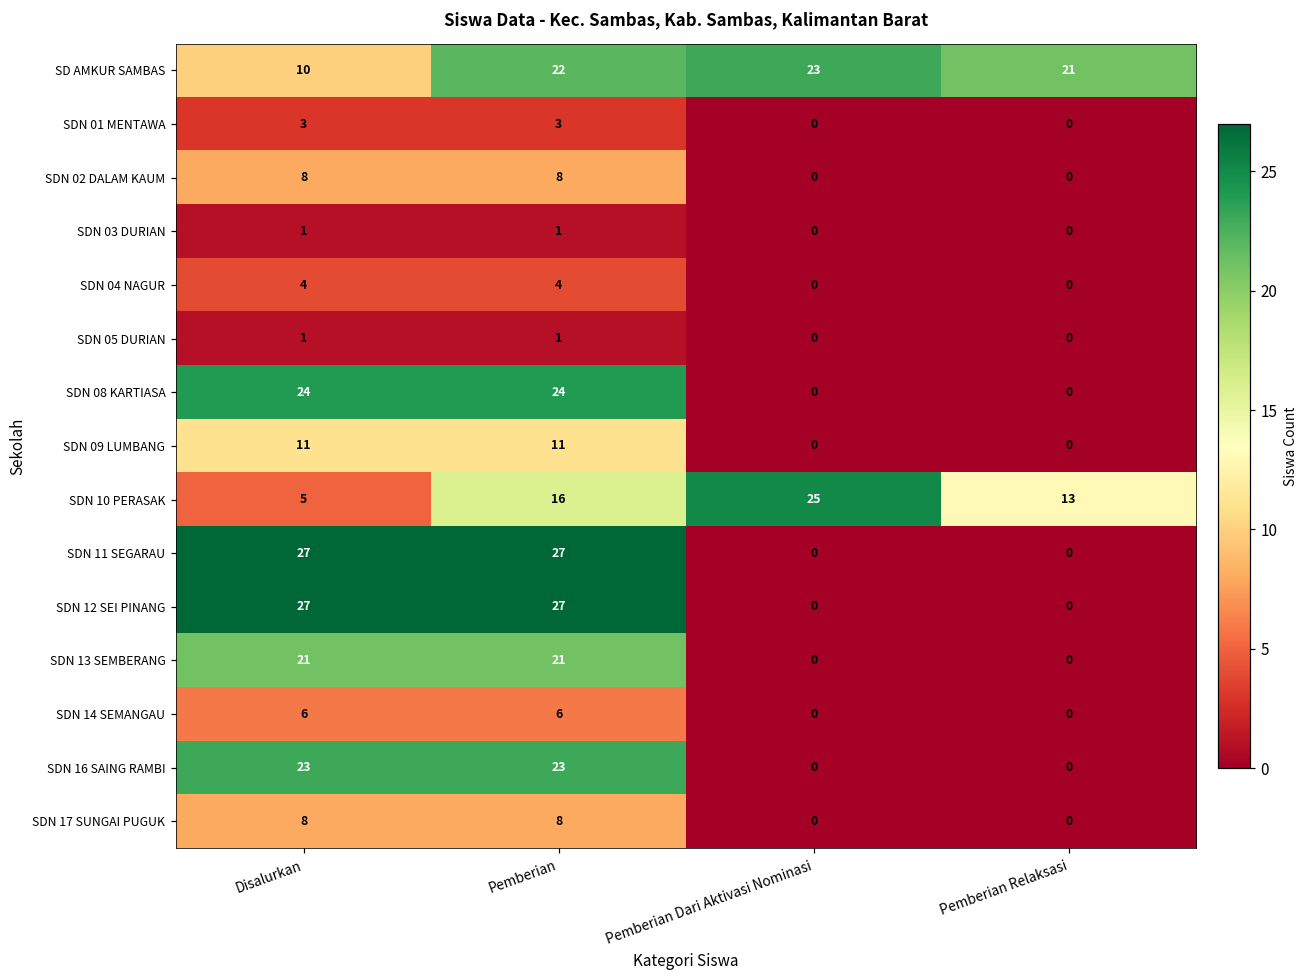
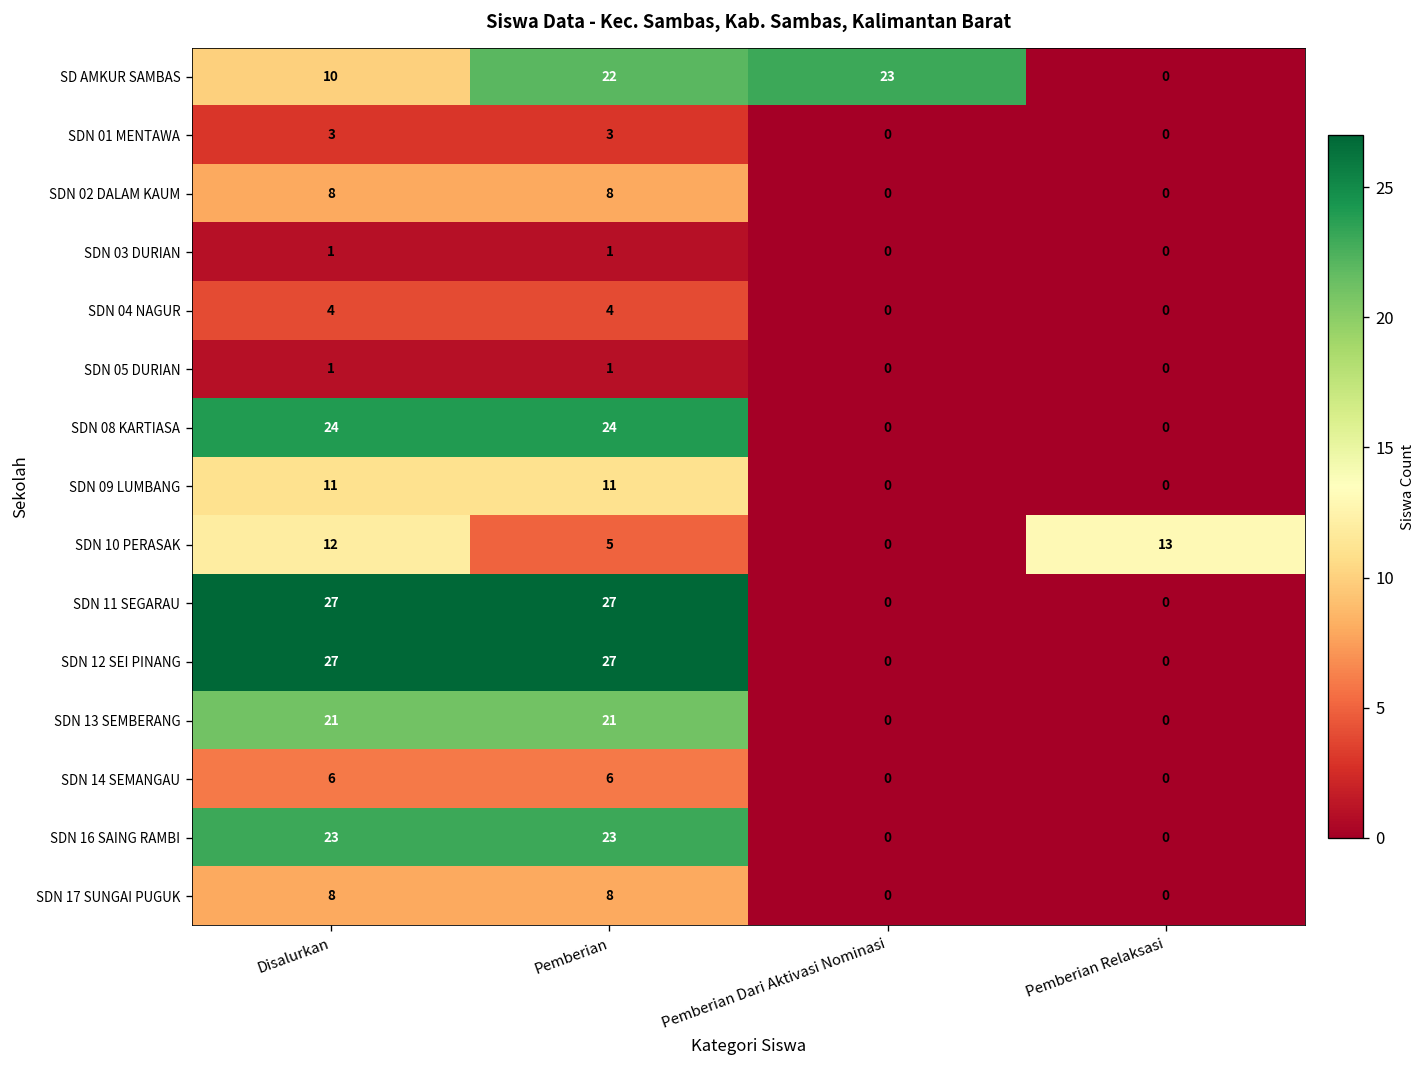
  {
    "SD AMKUR SAMBAS": {
      "Disalurkan": 10,
      "Pemberian": 22,
      "Pemberian Dari Aktivasi Nominasi": 23,
-     "Pemberian Relaksasi": 21
+     "Pemberian Relaksasi": 0
    },
    "SDN 01 MENTAWA": {
      "Disalurkan": 3,
      "Pemberian": 3,
      "Pemberian Dari Aktivasi Nominasi": 0,
      "Pemberian Relaksasi": 0
    },
    "SDN 02 DALAM KAUM": {
      "Disalurkan": 8,
      "Pemberian": 8,
      "Pemberian Dari Aktivasi Nominasi": 0,
      "Pemberian Relaksasi": 0
    },
    "SDN 03 DURIAN": {
      "Disalurkan": 1,
      "Pemberian": 1,
      "Pemberian Dari Aktivasi Nominasi": 0,
      "Pemberian Relaksasi": 0
    },
    "SDN 04 NAGUR": {
      "Disalurkan": 4,
      "Pemberian": 4,
      "Pemberian Dari Aktivasi Nominasi": 0,
      "Pemberian Relaksasi": 0
    },
    "SDN 05 DURIAN": {
      "Disalurkan": 1,
      "Pemberian": 1,
      "Pemberian Dari Aktivasi Nominasi": 0,
      "Pemberian Relaksasi": 0
    },
    "SDN 08 KARTIASA": {
      "Disalurkan": 24,
      "Pemberian": 24,
      "Pemberian Dari Aktivasi Nominasi": 0,
      "Pemberian Relaksasi": 0
    },
    "SDN 09 LUMBANG": {
      "Disalurkan": 11,
      "Pemberian": 11,
      "Pemberian Dari Aktivasi Nominasi": 0,
      "Pemberian Relaksasi": 0
    },
    "SDN 10 PERASAK": {
-     "Disalurkan": 5,
-     "Pemberian": 16,
-     "Pemberian Dari Aktivasi Nominasi": 25,
+     "Disalurkan": 12,
+     "Pemberian": 5,
+     "Pemberian Dari Aktivasi Nominasi": 0,
      "Pemberian Relaksasi": 13
    },
    "SDN 11 SEGARAU": {
      "Disalurkan": 27,
      "Pemberian": 27,
      "Pemberian Dari Aktivasi Nominasi": 0,
      "Pemberian Relaksasi": 0
    },
    "SDN 12 SEI PINANG": {
      "Disalurkan": 27,
      "Pemberian": 27,
      "Pemberian Dari Aktivasi Nominasi": 0,
      "Pemberian Relaksasi": 0
    },
    "SDN 13 SEMBERANG": {
      "Disalurkan": 21,
      "Pemberian": 21,
      "Pemberian Dari Aktivasi Nominasi": 0,
      "Pemberian Relaksasi": 0
    },
    "SDN 14 SEMANGAU": {
      "Disalurkan": 6,
      "Pemberian": 6,
      "Pemberian Dari Aktivasi Nominasi": 0,
      "Pemberian Relaksasi": 0
    },
    "SDN 16 SAING RAMBI": {
      "Disalurkan": 23,
      "Pemberian": 23,
      "Pemberian Dari Aktivasi Nominasi": 0,
      "Pemberian Relaksasi": 0
    },
    "SDN 17 SUNGAI PUGUK": {
      "Disalurkan": 8,
      "Pemberian": 8,
      "Pemberian Dari Aktivasi Nominasi": 0,
      "Pemberian Relaksasi": 0
    }
  }
